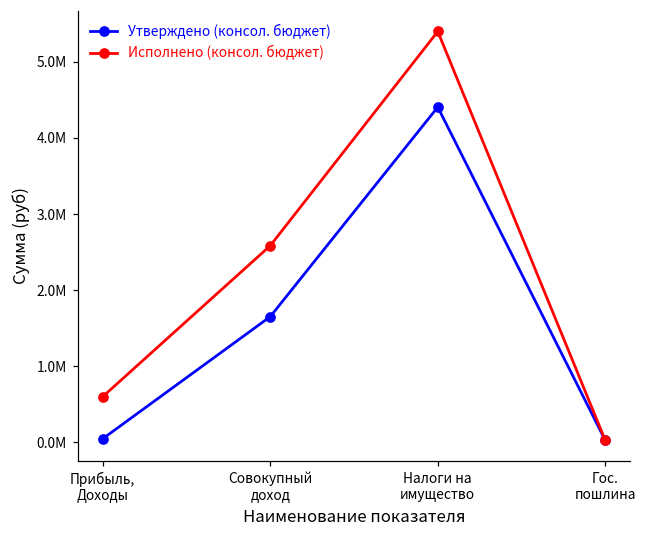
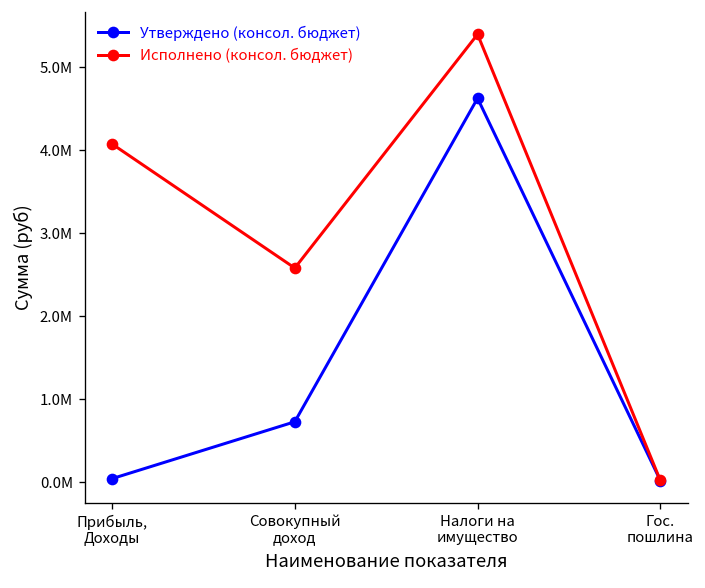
  {
    "Утверждено (консол. бюджет)": {
      "Прибыль, Доходы": 0,
-     "Совокупный доход": 1700000,
-     "Налоги на имущество": 4400000
+     "Совокупный доход": 700000,
+     "Налоги на имущество": 4600000
    },
    "Исполнено (консол. бюджет)": {
-     "Прибыль, Доходы": 600000,
+     "Прибыль, Доходы": 4100000,
      "Совокупный доход": 2600000,
      "Налоги на имущество": 5400000
    }
  }
